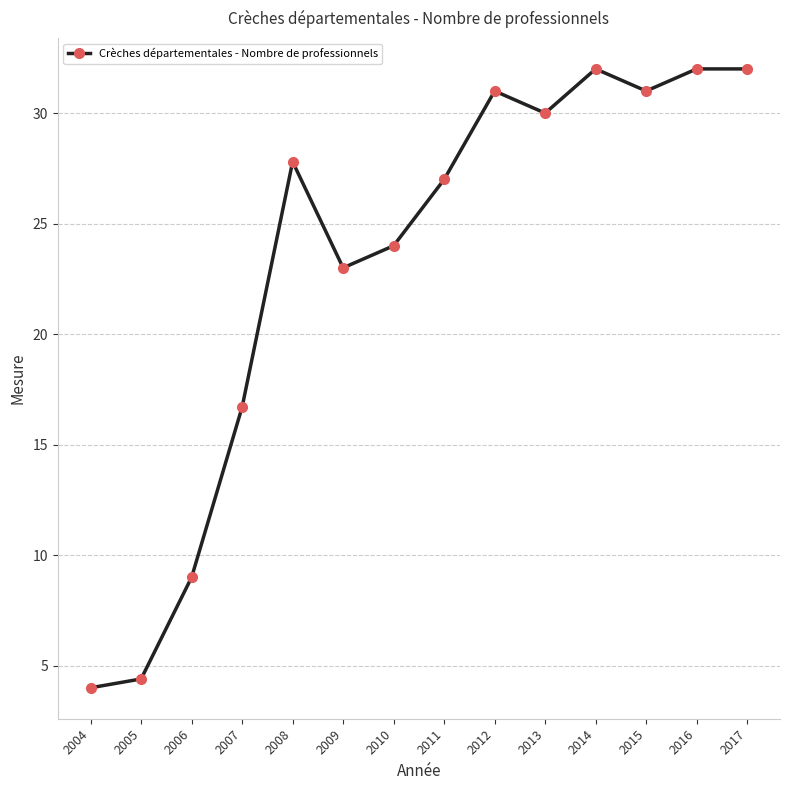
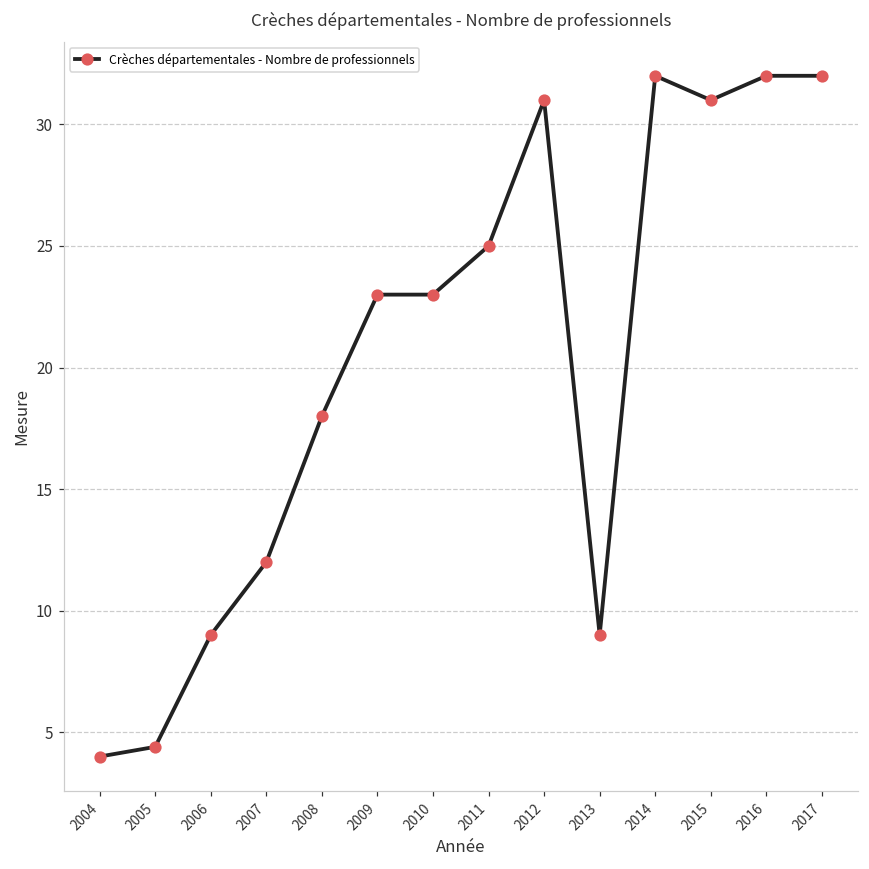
  {
    "2004": 4.0,
    "2005": 4.4,
    "2006": 9.0,
-   "2007": 16.7,
-   "2008": 27.8,
+   "2007": 12.0,
+   "2008": 18.0,
    "2009": 23.0,
-   "2010": 24,
-   "2011": 27,
+   "2010": 23,
+   "2011": 25,
    "2012": 31.0,
-   "2013": 30,
+   "2013": 9,
    "2014": 32.0,
    "2015": 31.0,
    "2016": 32.0,
    "2017": 32.0
  }
